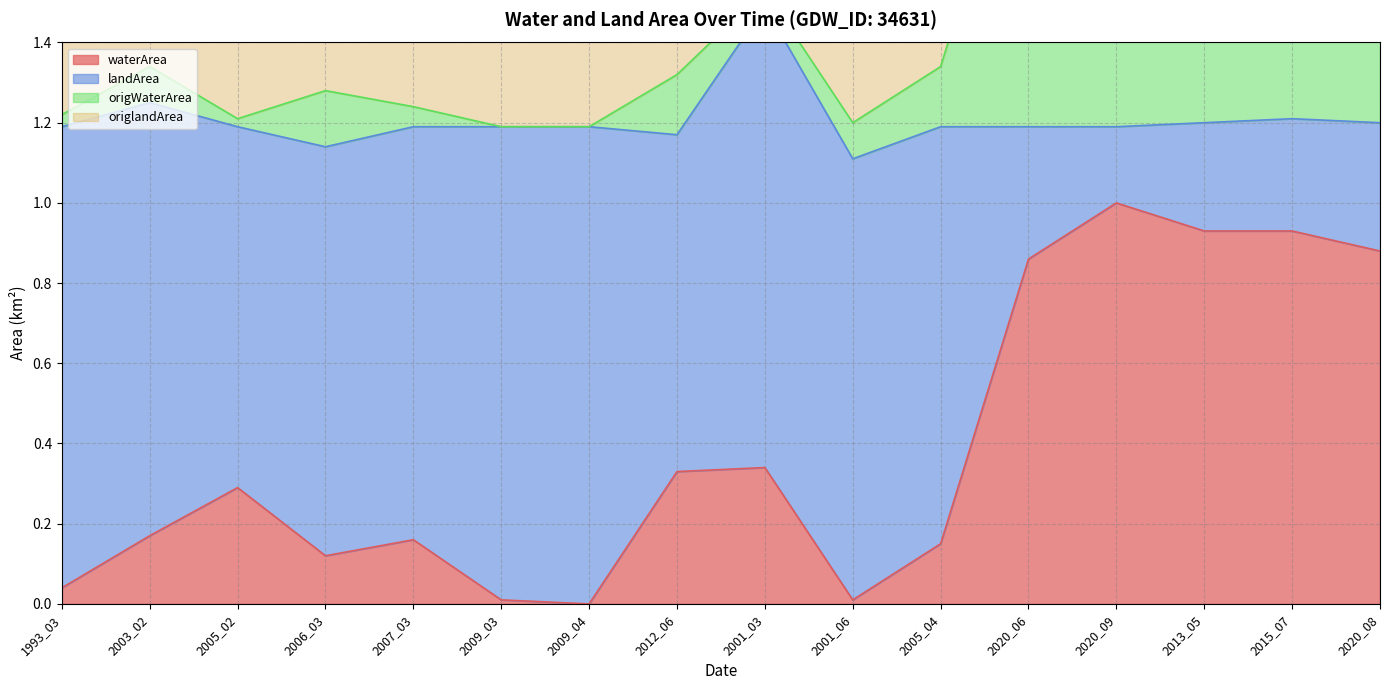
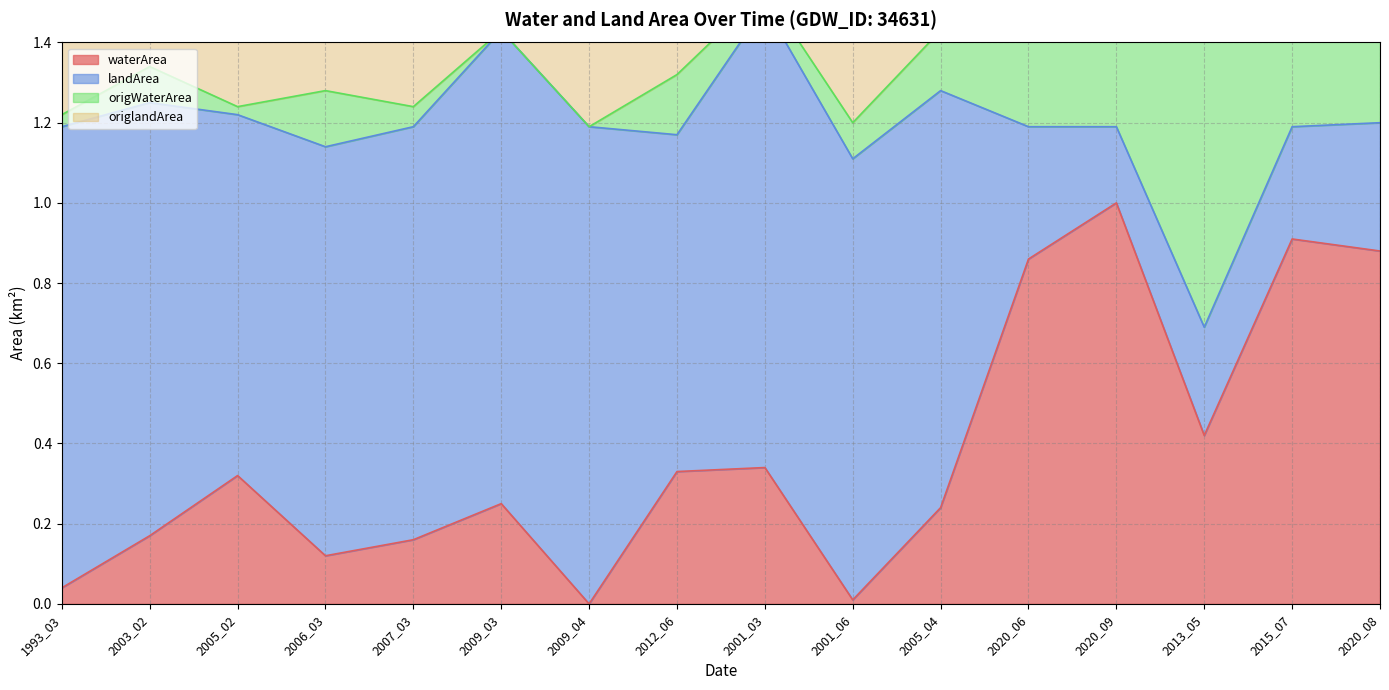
  {
    "waterArea": {
      "1993_03": 0.04,
      "2003_02": 0.17,
-     "2005_02": 0.29,
+     "2005_02": 0.32,
      "2006_03": 0.12,
      "2007_03": 0.16,
-     "2009_03": 0.01,
+     "2009_03": 0.25,
      "2009_04": 0.00,
      "2012_06": 0.33,
      "2001_03": 0.34,
      "2001_06": 0.01,
-     "2005_04": 0.15,
+     "2005_04": 0.24,
      "2020_06": 0.86,
      "2020_09": 1.00,
-     "2013_05": 0.93,
-     "2015_07": 0.93,
+     "2013_05": 0.42,
+     "2015_07": 0.91,
      "2020_08": 0.88
    },
    "landArea": {
      "1993_03": 1.15,
      "2005_02": 0.90,
      "2006_03": 1.02,
      "2007_03": 1.03,
      "2012_06": 0.84,
      "2001_06": 1.10,
      "2005_04": 1.04,
      "2020_06": 0.33,
      "2020_09": 0.19,
      "2013_05": 0.27,
      "2015_07": 0.28,
      "2020_08": 0.32
    },
    "origWaterArea": {
      "1993_03": 0.03,
      "2005_02": 0.02,
      "2006_03": 0.14,
      "2007_03": 0.05,
      "2012_06": 0.15,
      "2001_06": 0.09
    }
  }
